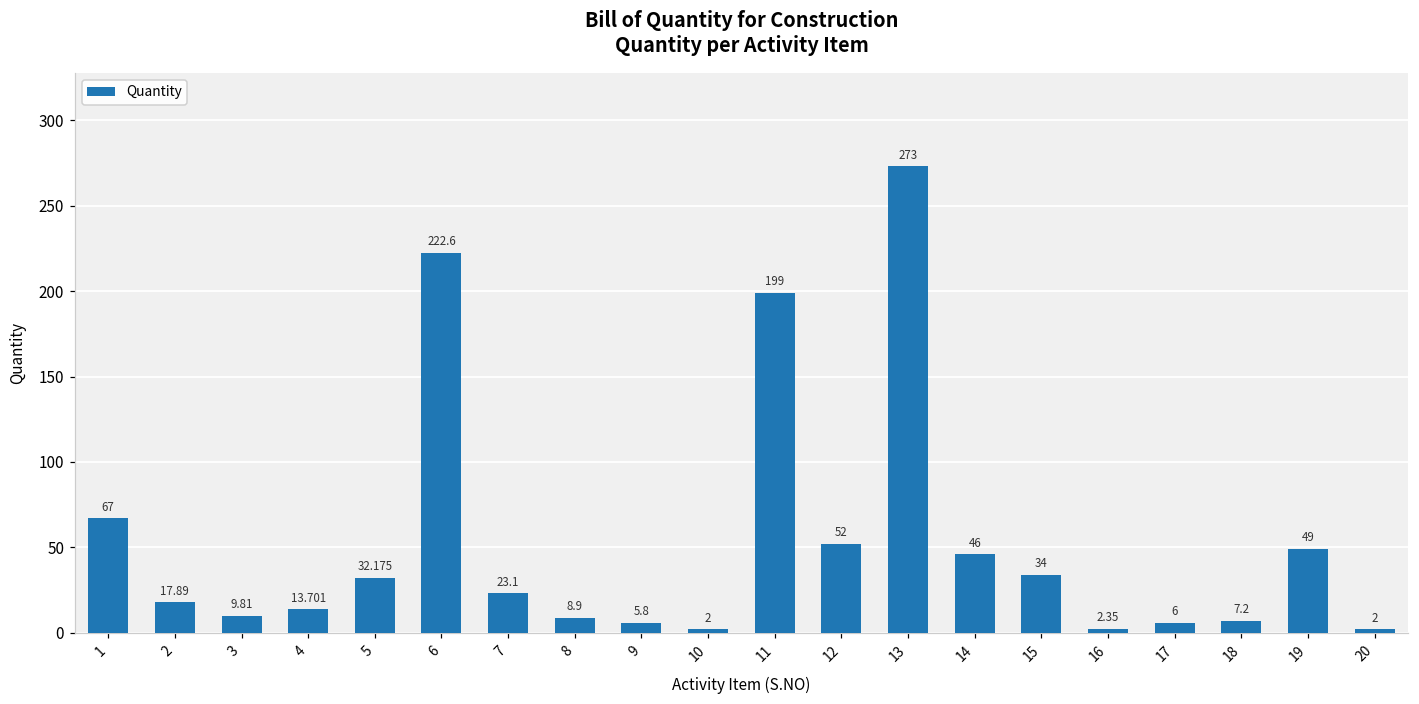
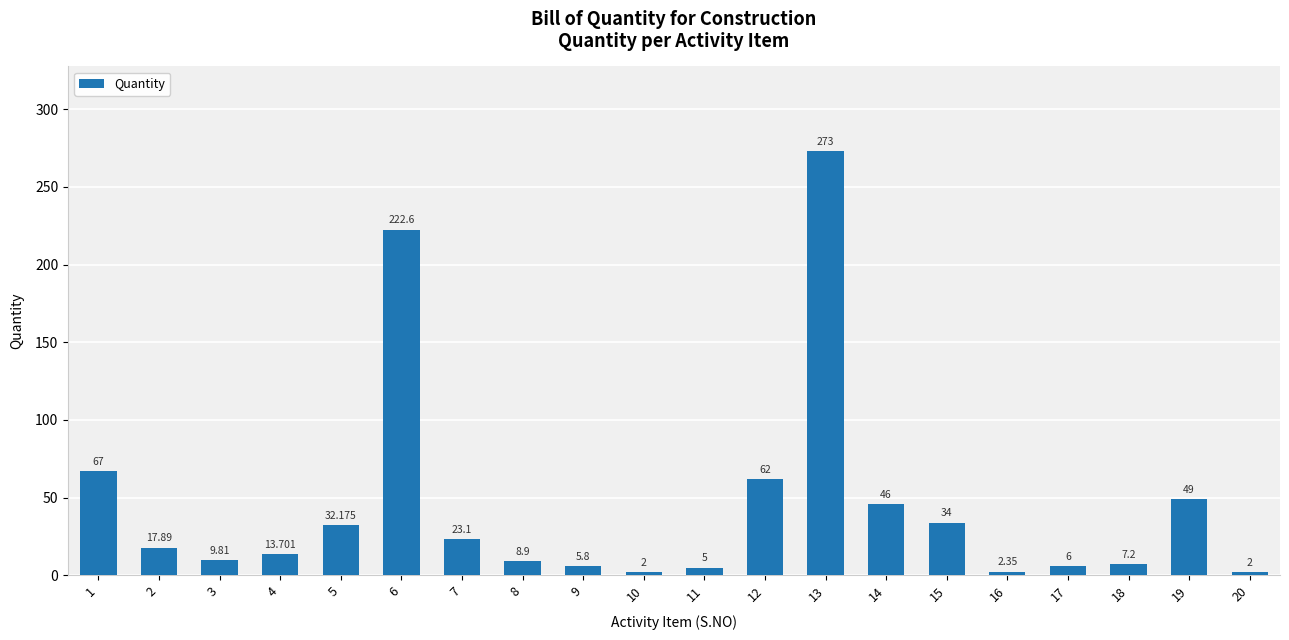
  {
    "1": 67,
    "2": 17.89,
    "3": 9.81,
    "4": 13.701,
    "5": 32.175,
    "6": 222.6,
    "7": 23.1,
    "8": 8.9,
    "9": 5.8,
    "10": 2,
-   "11": 199,
-   "12": 52,
+   "11": 5,
+   "12": 62,
    "13": 273,
    "14": 46,
    "15": 34,
    "16": 2.35,
    "17": 6,
    "18": 7.2,
    "19": 49,
    "20": 2
  }
